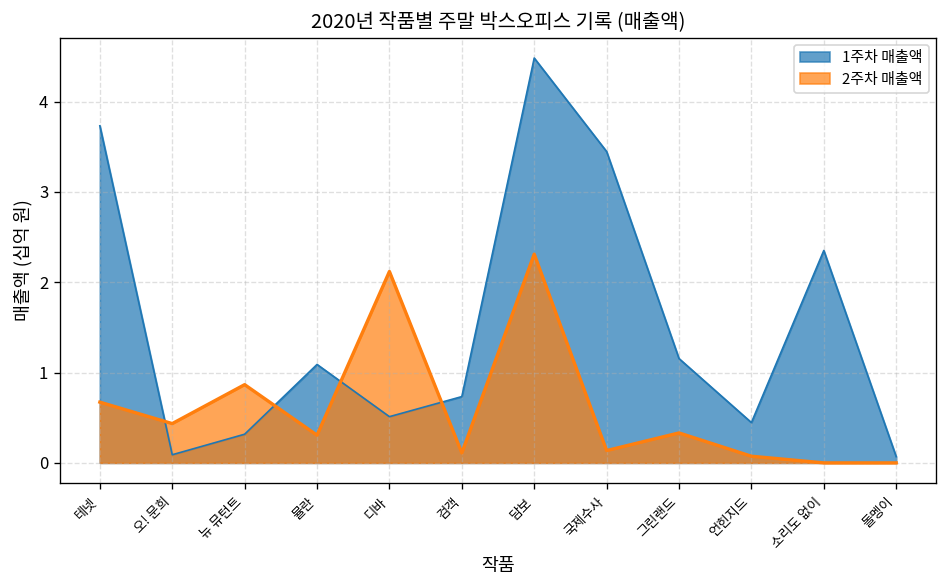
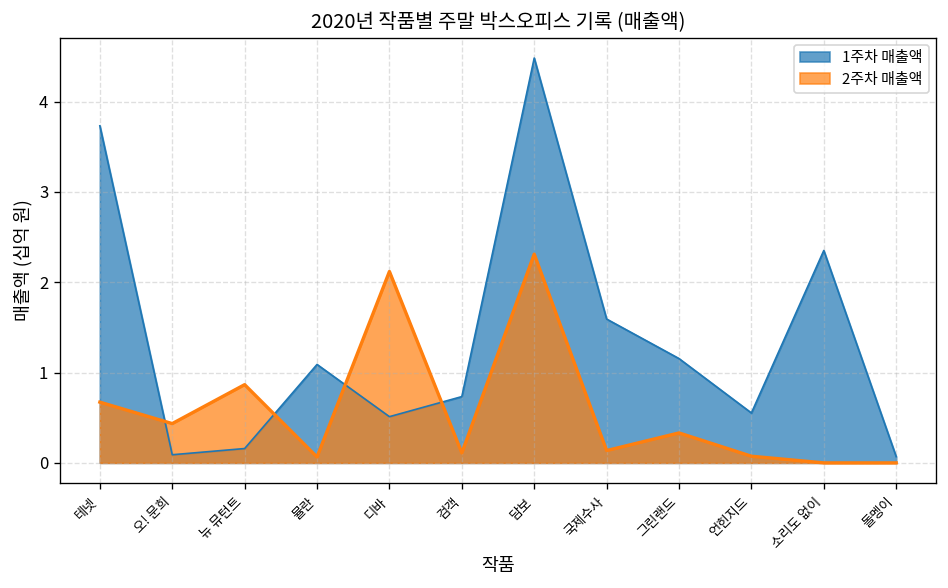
  {
    "1주차 매출액": {
      "테넷": 3.7,
      "오! 문희": 0.1,
-     "뉴 뮤턴트": 0.3,
+     "뉴 뮤턴트": 0.2,
      "뮬란": 1.1,
      "디바": 0.5,
      "검객": 0.7,
      "담보": 4.5,
-     "국제수사": 3.4,
+     "국제수사": 1.6,
      "그린랜드": 1.2,
-     "언힌지드": 0.4,
+     "언힌지드": 0.6,
      "소리도 없이": 2.4,
      "돌멩이": 0.1
    },
    "2주차 매출액": {
      "테넷": 0.7,
      "오! 문희": 0.4,
      "뉴 뮤턴트": 0.9,
-     "뮬란": 0.3,
+     "뮬란": 0.1,
      "디바": 2.1,
      "검객": 0.1,
      "담보": 2.3,
      "국제수사": 0.1,
      "그린랜드": 0.3,
      "언힌지드": 0.1,
      "소리도 없이": 0.0,
      "돌멩이": 0.0
    }
  }
